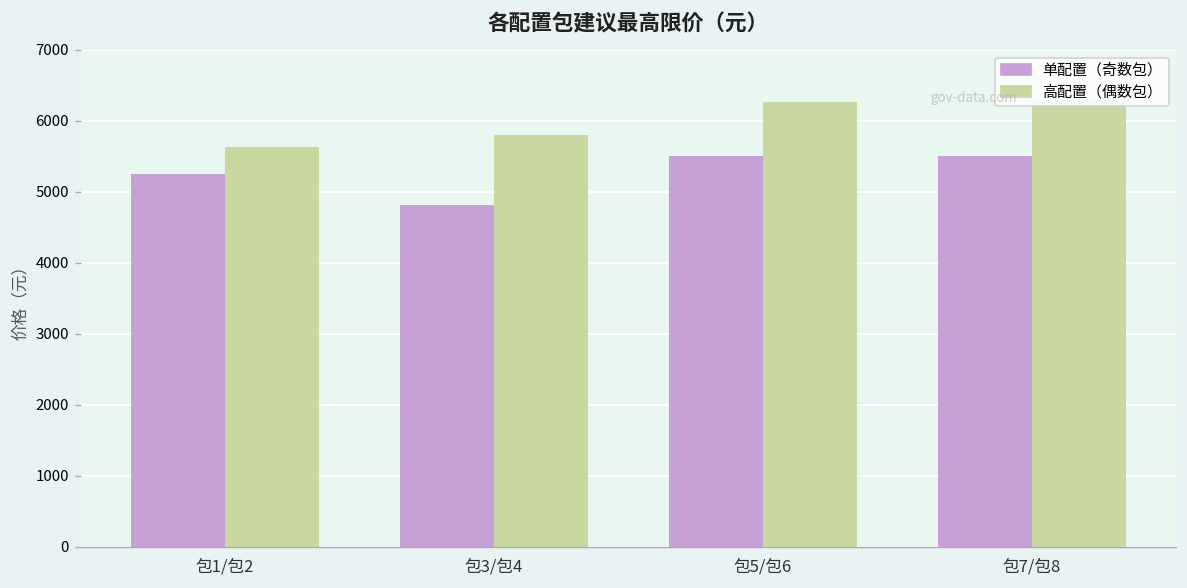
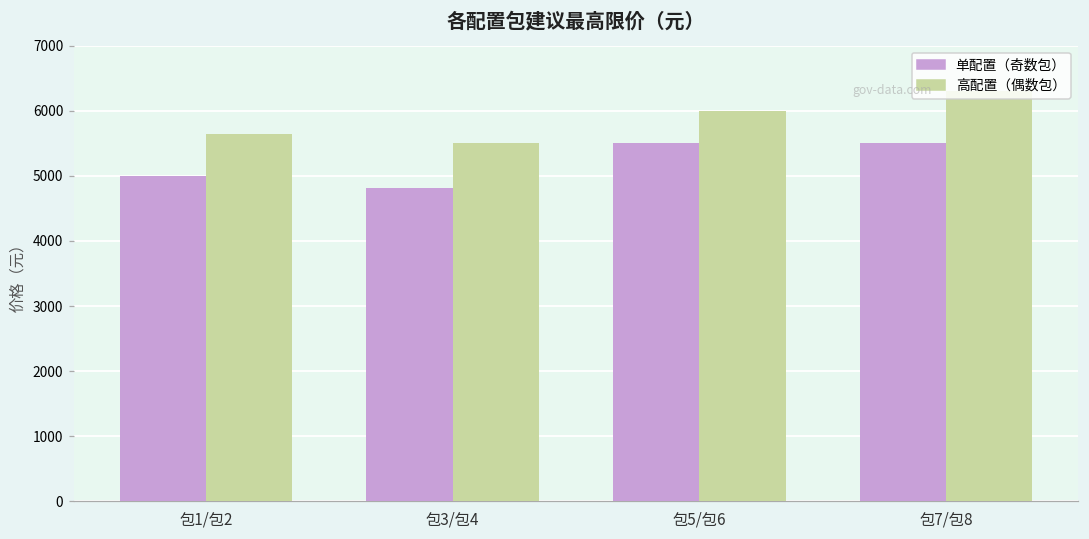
  {
    "单配置（奇数包）": {
-     "包1/包2": 5300,
+     "包1/包2": 5000,
      "包3/包4": 4800,
      "包5/包6": 5500,
      "包7/包8": 5500
    },
    "高配置（偶数包）": {
      "包1/包2": 5600,
-     "包3/包4": 5800,
-     "包5/包6": 6300
+     "包3/包4": 5500,
+     "包5/包6": 6000
    }
  }
